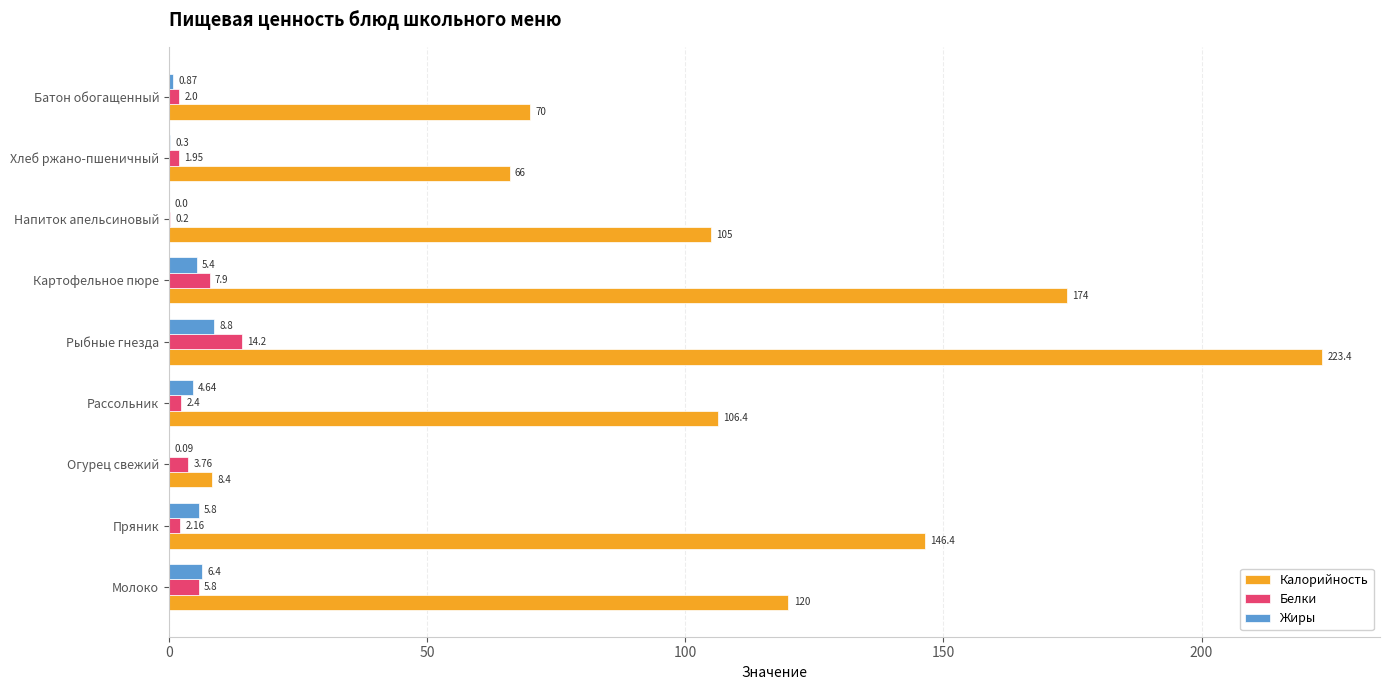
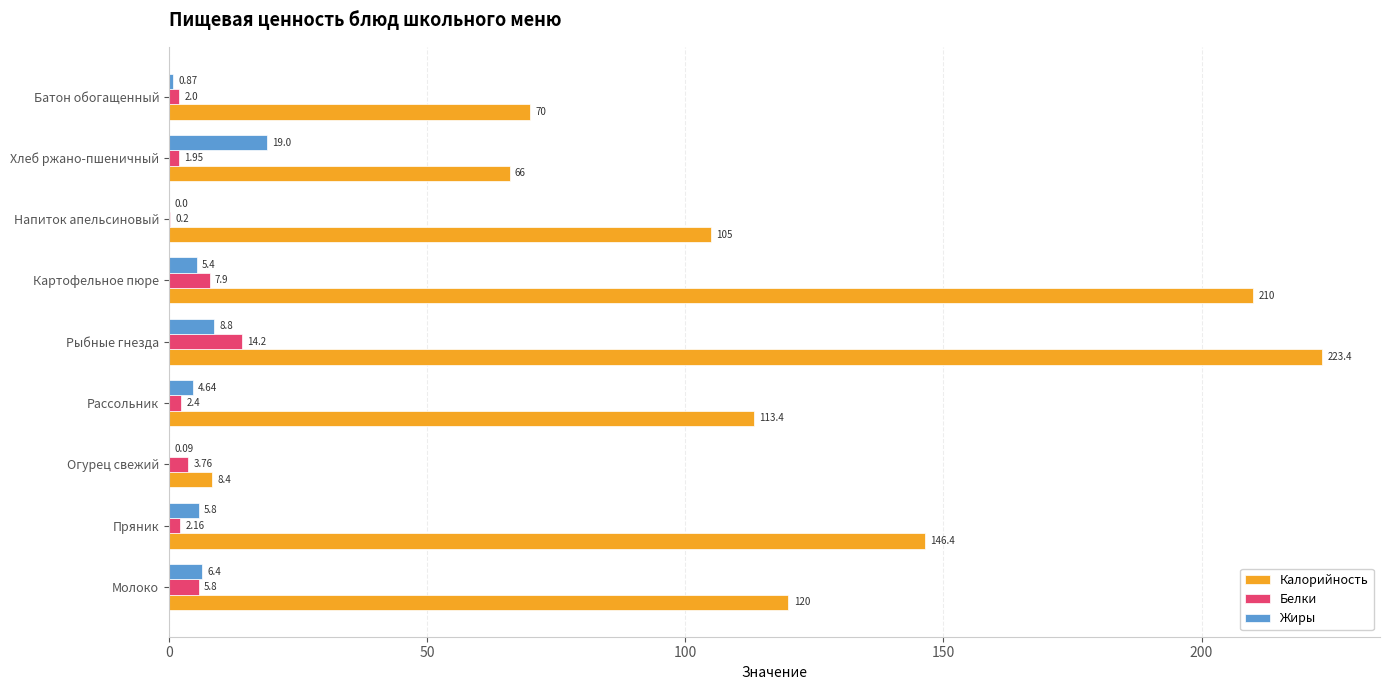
  {
    "Калорийность": {
      "Батон обогащенный": 70,
      "Хлеб ржано-пшеничный": 66,
      "Напиток апельсиновый": 105,
-     "Картофельное пюре": 174,
+     "Картофельное пюре": 210,
      "Рыбные гнезда": 223.4,
-     "Рассольник": 106.4,
+     "Рассольник": 113.4,
      "Огурец свежий": 8.4,
      "Пряник": 146.4,
      "Молоко": 120
    },
    "Белки": {
      "Батон обогащенный": 2.0,
      "Хлеб ржано-пшеничный": 1.95,
      "Напиток апельсиновый": 0.2,
      "Картофельное пюре": 7.9,
      "Рыбные гнезда": 14.2,
      "Рассольник": 2.4,
      "Огурец свежий": 3.76,
      "Пряник": 2.16,
      "Молоко": 5.8
    },
    "Жиры": {
      "Батон обогащенный": 0.87,
-     "Хлеб ржано-пшеничный": 0.3,
+     "Хлеб ржано-пшеничный": 19.0,
      "Напиток апельсиновый": 0.0,
      "Картофельное пюре": 5.4,
      "Рыбные гнезда": 8.8,
      "Рассольник": 4.64,
      "Огурец свежий": 0.09,
      "Пряник": 5.8,
      "Молоко": 6.4
    }
  }
